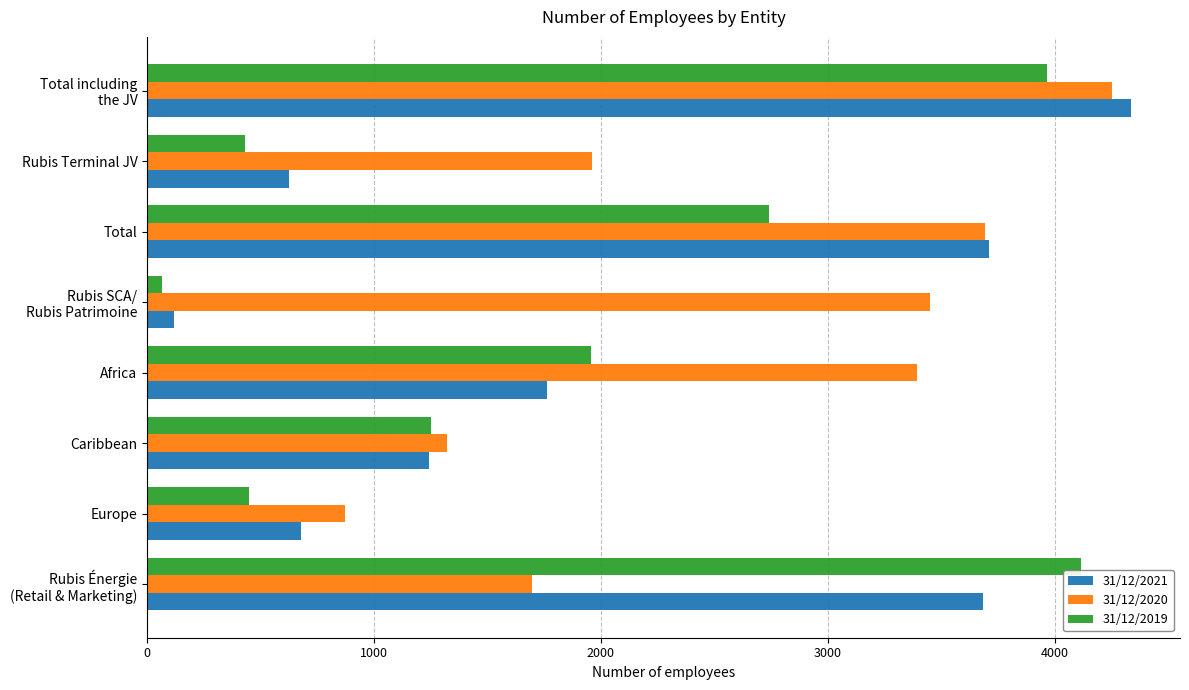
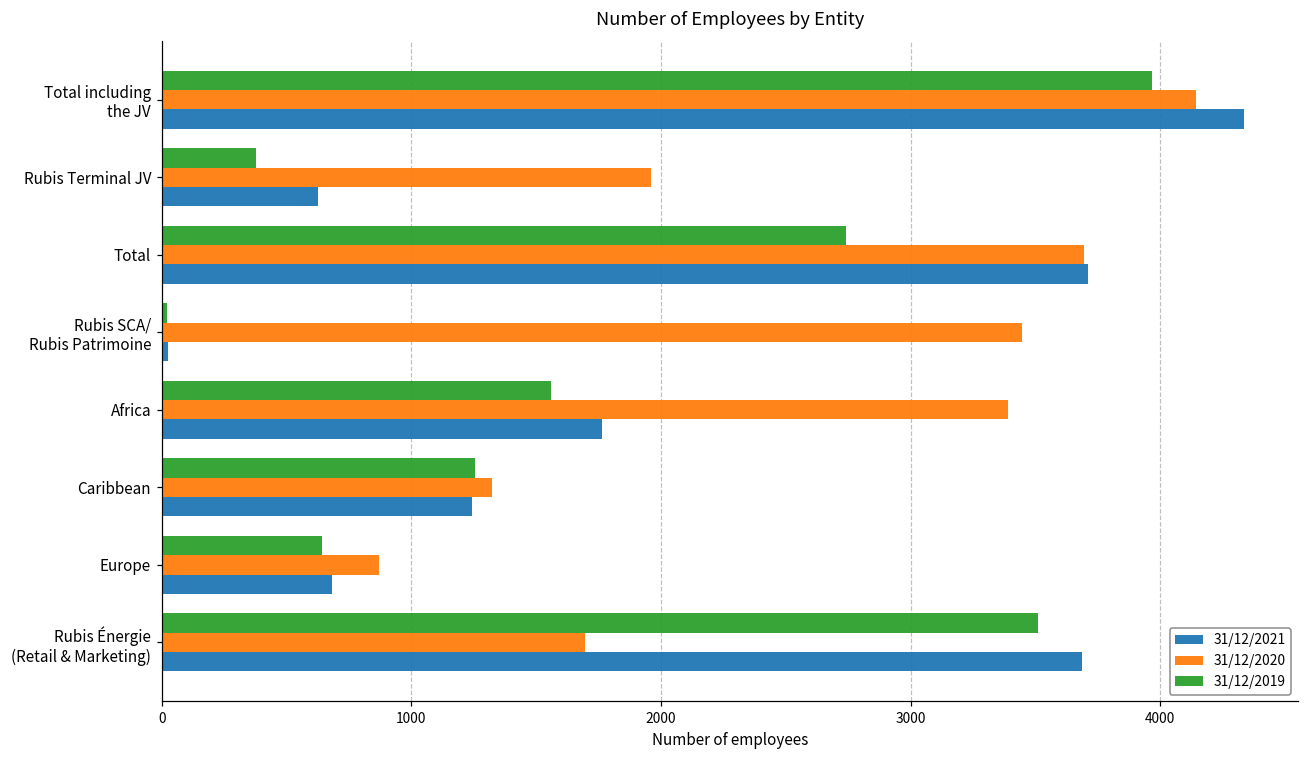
  {
    "31/12/2021": {
      "Total including the JV": 4340,
      "Rubis Terminal JV": 630,
      "Total": 3710,
-     "Rubis SCA/ Rubis Patrimoine": 120,
+     "Rubis SCA/ Rubis Patrimoine": 20,
      "Africa": 1760,
      "Caribbean": 1240,
      "Europe": 680,
      "Rubis Énergie (Retail & Marketing)": 3690
    },
    "31/12/2020": {
-     "Total including the JV": 4250,
+     "Total including the JV": 4140,
      "Rubis Terminal JV": 1960,
      "Total": 3690,
      "Rubis SCA/ Rubis Patrimoine": 3450,
      "Africa": 3390,
      "Caribbean": 1320,
      "Europe": 870,
      "Rubis Énergie (Retail & Marketing)": 1700
    },
    "31/12/2019": {
      "Total including the JV": 3970,
-     "Rubis Terminal JV": 430,
+     "Rubis Terminal JV": 380,
      "Total": 2740,
-     "Rubis SCA/ Rubis Patrimoine": 70,
-     "Africa": 1960,
+     "Rubis SCA/ Rubis Patrimoine": 20,
+     "Africa": 1560,
      "Caribbean": 1250,
-     "Europe": 450,
-     "Rubis Énergie (Retail & Marketing)": 4120
+     "Europe": 640,
+     "Rubis Énergie (Retail & Marketing)": 3510
    }
  }
